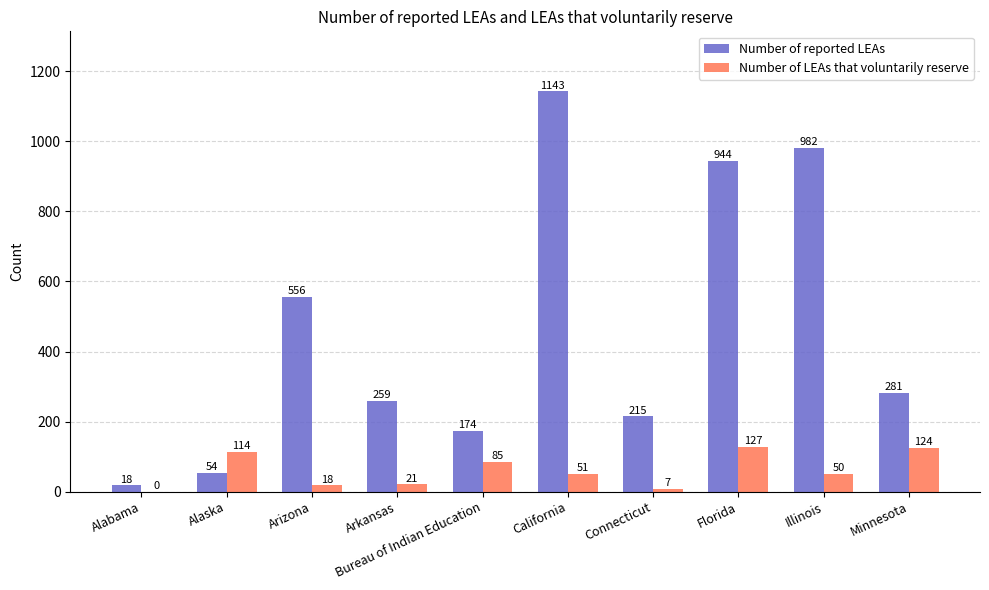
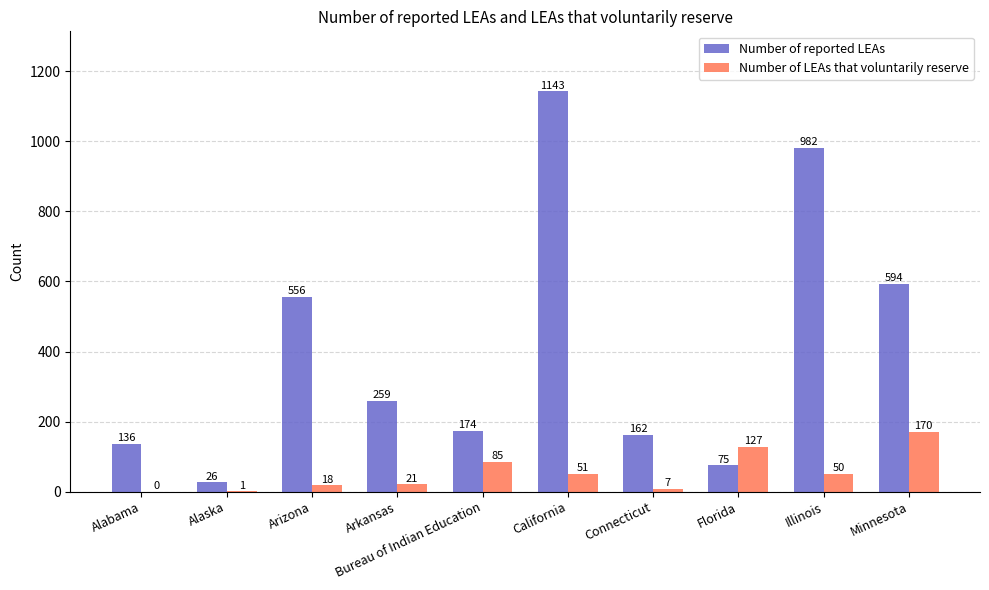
  {
    "Number of reported LEAs": {
-     "Alabama": 18,
-     "Alaska": 54,
+     "Alabama": 136,
+     "Alaska": 26,
      "Arizona": 556,
      "Arkansas": 259,
      "Bureau of Indian Education": 174,
      "California": 1143,
-     "Connecticut": 215,
-     "Florida": 944,
+     "Connecticut": 162,
+     "Florida": 75,
      "Illinois": 982,
-     "Minnesota": 281
+     "Minnesota": 594
    },
    "Number of LEAs that voluntarily reserve": {
      "Alabama": 0,
-     "Alaska": 114,
+     "Alaska": 1,
      "Arizona": 18,
      "Arkansas": 21,
      "Bureau of Indian Education": 85,
      "California": 51,
      "Connecticut": 7,
      "Florida": 127,
      "Illinois": 50,
-     "Minnesota": 124
+     "Minnesota": 170
    }
  }
